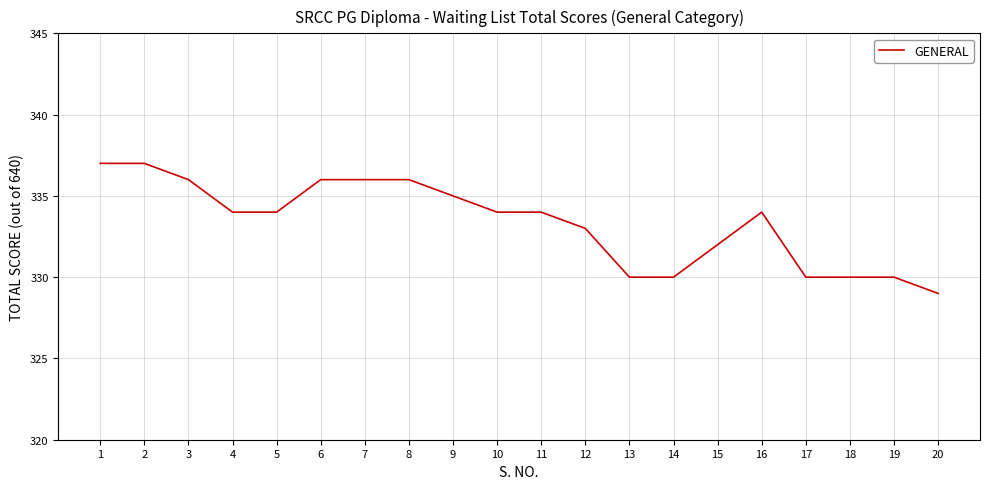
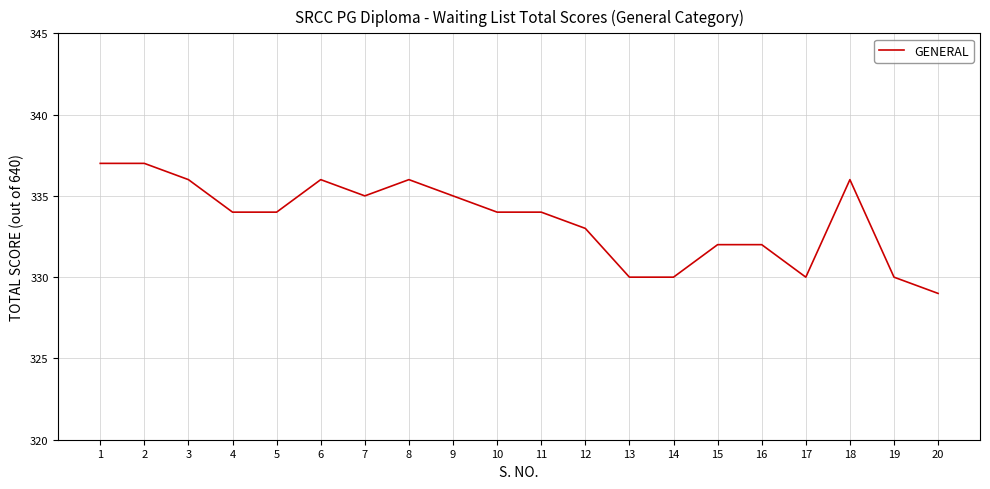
  {
    "1": 337,
    "2": 337,
    "3": 336,
    "4": 334,
    "5": 334,
    "6": 336,
-   "7": 336,
+   "7": 335,
    "8": 336,
    "9": 335,
    "10": 334,
    "11": 334,
    "12": 333,
    "13": 330,
    "14": 330,
    "15": 332,
-   "16": 334,
+   "16": 332,
    "17": 330,
-   "18": 330,
+   "18": 336,
    "19": 330,
    "20": 329
  }
